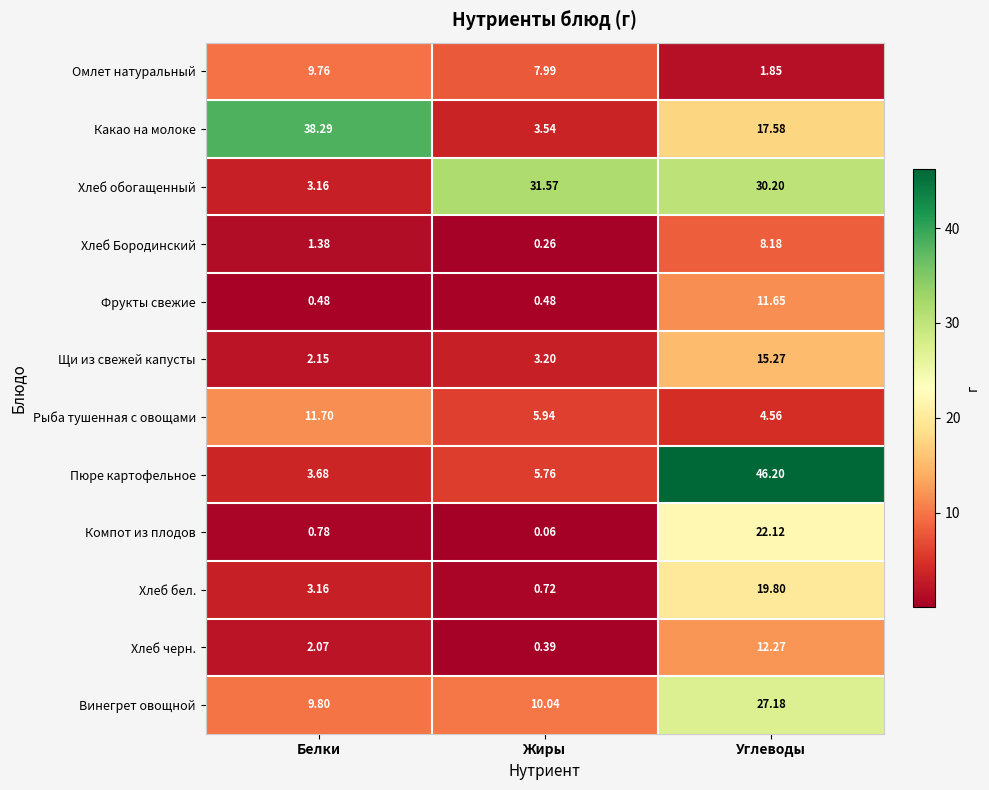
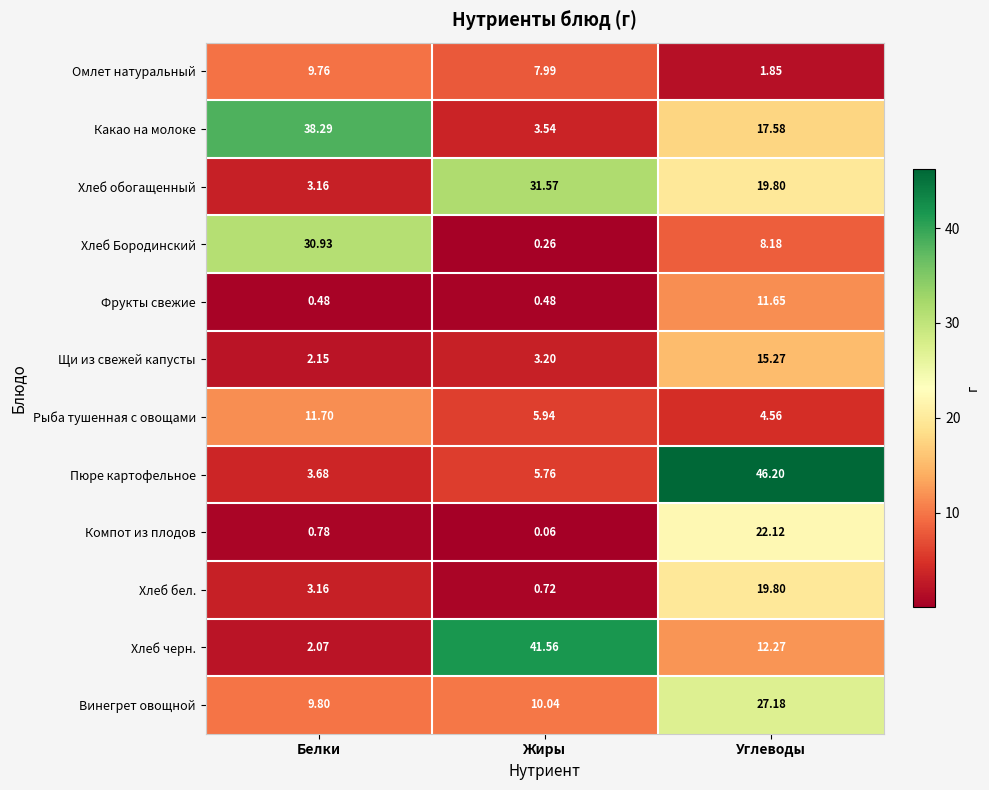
  {
    "Омлет натуральный": {
      "Белки": 9.76,
      "Жиры": 7.99,
      "Углеводы": 1.85
    },
    "Какао на молоке": {
      "Белки": 38.29,
      "Жиры": 3.54,
      "Углеводы": 17.58
    },
    "Хлеб обогащенный": {
      "Белки": 3.16,
      "Жиры": 31.57,
-     "Углеводы": 30.20
+     "Углеводы": 19.80
    },
    "Хлеб Бородинский": {
-     "Белки": 1.38,
+     "Белки": 30.93,
      "Жиры": 0.26,
      "Углеводы": 8.18
    },
    "Фрукты свежие": {
      "Белки": 0.48,
      "Жиры": 0.48,
      "Углеводы": 11.65
    },
    "Щи из свежей капусты": {
      "Белки": 2.15,
      "Жиры": 3.20,
      "Углеводы": 15.27
    },
    "Рыба тушенная с овощами": {
      "Белки": 11.70,
      "Жиры": 5.94,
      "Углеводы": 4.56
    },
    "Пюре картофельное": {
      "Белки": 3.68,
      "Жиры": 5.76,
      "Углеводы": 46.20
    },
    "Компот из плодов": {
      "Белки": 0.78,
      "Жиры": 0.06,
      "Углеводы": 22.12
    },
    "Хлеб бел.": {
      "Белки": 3.16,
      "Жиры": 0.72,
      "Углеводы": 19.80
    },
    "Хлеб черн.": {
      "Белки": 2.07,
-     "Жиры": 0.39,
+     "Жиры": 41.56,
      "Углеводы": 12.27
    },
    "Винегрет овощной": {
      "Белки": 9.80,
      "Жиры": 10.04,
      "Углеводы": 27.18
    }
  }
